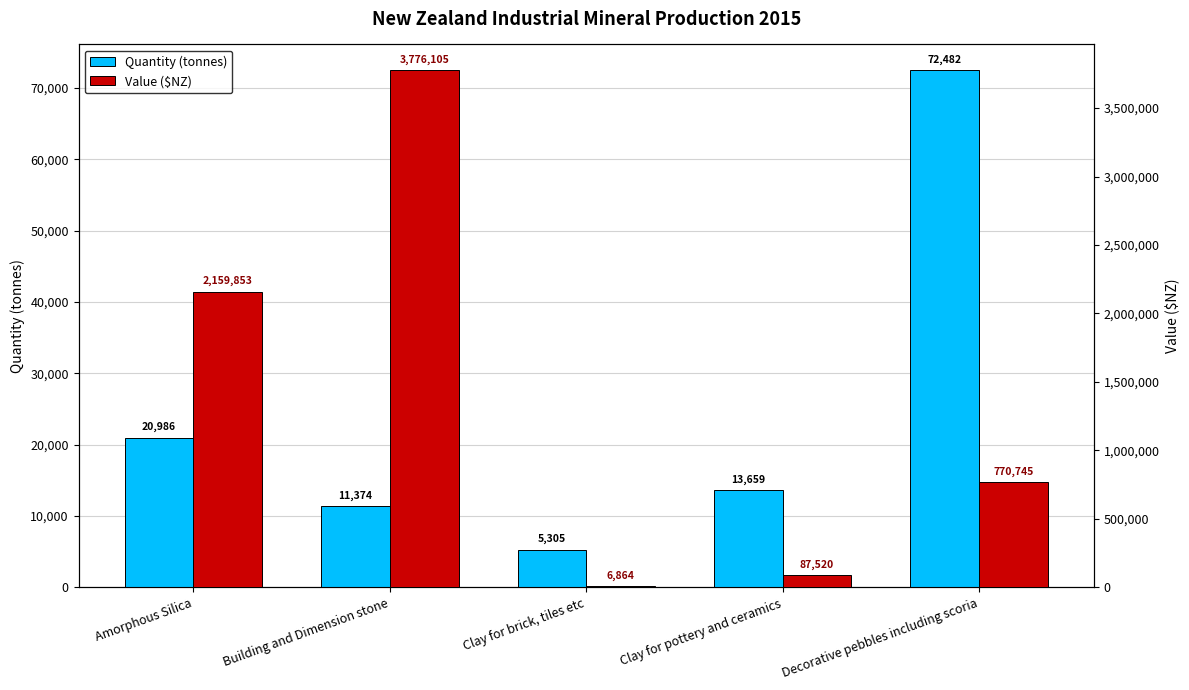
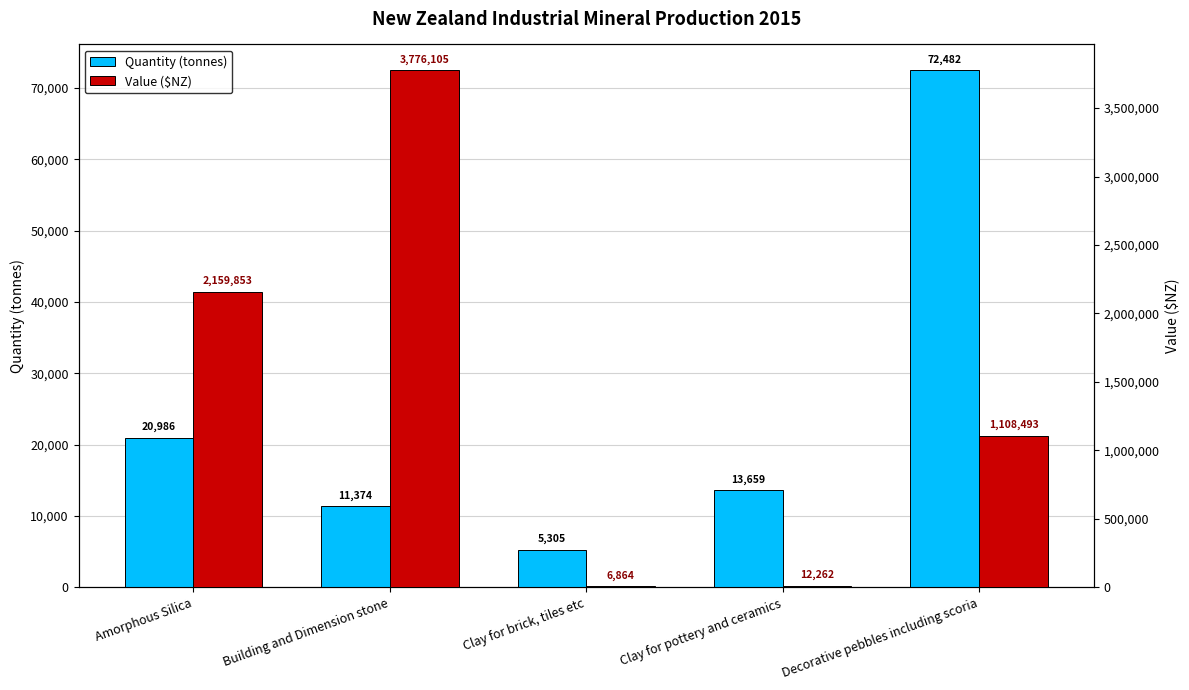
  {
    "Quantity (tonnes)": {
      "Amorphous Silica": "20,986",
      "Building and Dimension stone": "11,374",
      "Clay for brick, tiles etc": "5,305",
      "Clay for pottery and ceramics": "13,659",
      "Decorative pebbles including scoria": "72,482"
    },
    "Value ($NZ)": {
-     "Clay for pottery and ceramics": "87,520",
-     "Decorative pebbles including scoria": "770,745"
+     "Clay for pottery and ceramics": "12,262",
+     "Decorative pebbles including scoria": "1,108,493"
    }
  }
